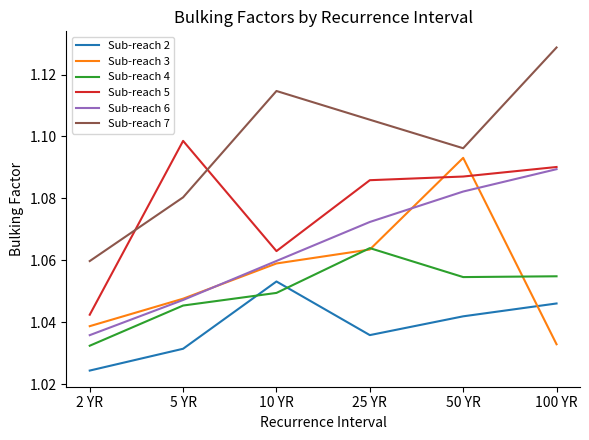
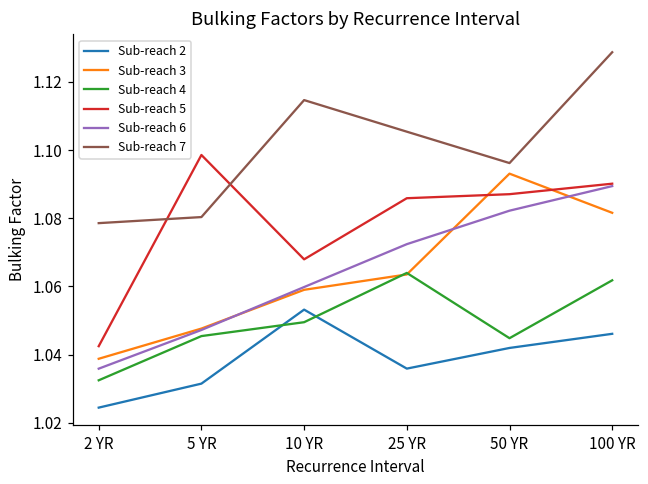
  {
    "Sub-reach 2": {
      "2 YR": 1.024,
      "5 YR": 1.032,
      "10 YR": 1.053,
      "25 YR": 1.036,
      "50 YR": 1.042,
      "100 YR": 1.046
    },
    "Sub-reach 3": {
      "2 YR": 1.039,
      "50 YR": 1.093,
-     "100 YR": 1.033
+     "100 YR": 1.082
    },
    "Sub-reach 4": {
      "2 YR": 1.032,
      "5 YR": 1.045,
      "10 YR": 1.050,
-     "50 YR": 1.055,
-     "100 YR": 1.055
+     "50 YR": 1.045,
+     "100 YR": 1.062
    },
    "Sub-reach 5": {
      "2 YR": 1.042,
      "5 YR": 1.099,
-     "10 YR": 1.063,
+     "10 YR": 1.068,
      "25 YR": 1.086,
      "50 YR": 1.087
    },
    "Sub-reach 6": {
      "2 YR": 1.036,
      "25 YR": 1.072,
      "50 YR": 1.082
    },
    "Sub-reach 7": {
-     "2 YR": 1.060,
+     "2 YR": 1.079,
      "5 YR": 1.080,
      "10 YR": 1.115,
      "25 YR": 1.105,
      "50 YR": 1.096,
      "100 YR": 1.129
    }
  }
